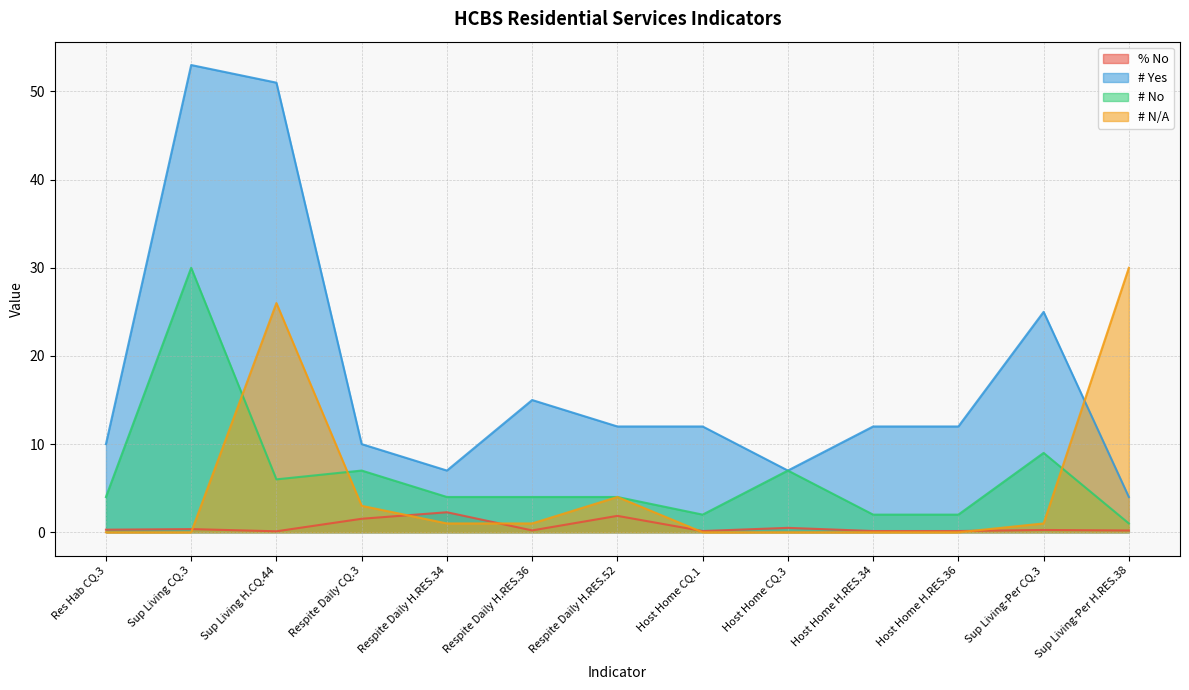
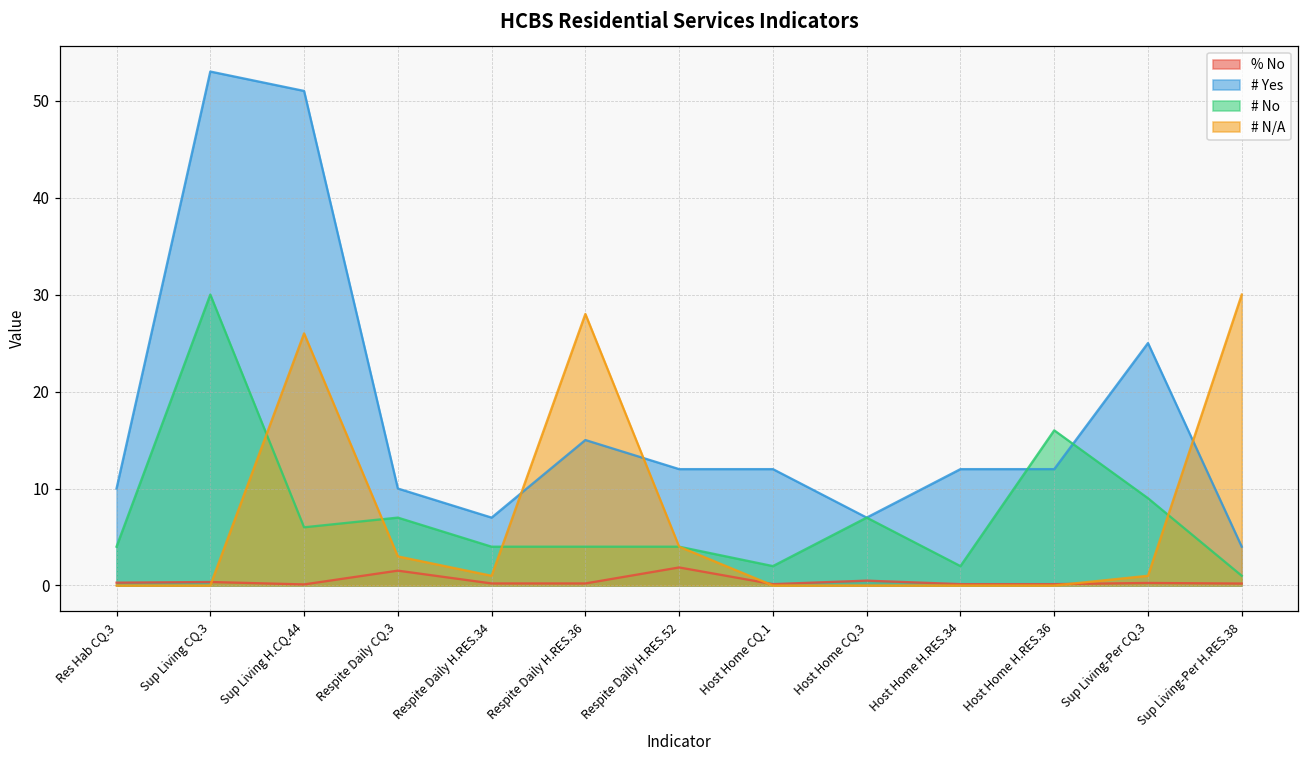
  {
    "% No": {
      "Res Hab CQ.3": 0,
      "Sup Living CQ.3": 0,
      "Sup Living H.CQ.44": 0,
      "Respite Daily CQ.3": 2,
-     "Respite Daily H.RES.34": 2,
+     "Respite Daily H.RES.34": 0,
      "Respite Daily H.RES.36": 0,
      "Respite Daily H.RES.52": 2,
      "Host Home CQ.3": 1,
      "Sup Living-Per CQ.3": 0,
      "Sup Living-Per H.RES.38": 0
    },
    "# Yes": {
      "Res Hab CQ.3": 10,
      "Sup Living CQ.3": 53,
      "Sup Living H.CQ.44": 51,
      "Respite Daily CQ.3": 10,
      "Respite Daily H.RES.34": 7,
      "Respite Daily H.RES.36": 15,
      "Respite Daily H.RES.52": 12,
      "Host Home CQ.1": 12,
      "Host Home H.RES.34": 12,
      "Host Home H.RES.36": 12,
      "Sup Living-Per CQ.3": 25,
      "Sup Living-Per H.RES.38": 4
    },
    "# No": {
      "Res Hab CQ.3": 4,
      "Sup Living CQ.3": 30,
      "Sup Living H.CQ.44": 6,
      "Respite Daily CQ.3": 7,
      "Respite Daily H.RES.34": 4,
      "Respite Daily H.RES.36": 4,
      "Host Home CQ.1": 2,
      "Host Home H.RES.34": 2,
-     "Host Home H.RES.36": 2,
+     "Host Home H.RES.36": 16,
      "Sup Living-Per CQ.3": 9,
      "Sup Living-Per H.RES.38": 1
    },
    "# N/A": {
      "Res Hab CQ.3": 0,
      "Sup Living CQ.3": 0,
      "Sup Living H.CQ.44": 26,
      "Respite Daily CQ.3": 3,
      "Respite Daily H.RES.34": 1,
-     "Respite Daily H.RES.36": 1,
+     "Respite Daily H.RES.36": 28,
      "Host Home CQ.3": 0,
      "Sup Living-Per CQ.3": 1,
      "Sup Living-Per H.RES.38": 30
    }
  }
